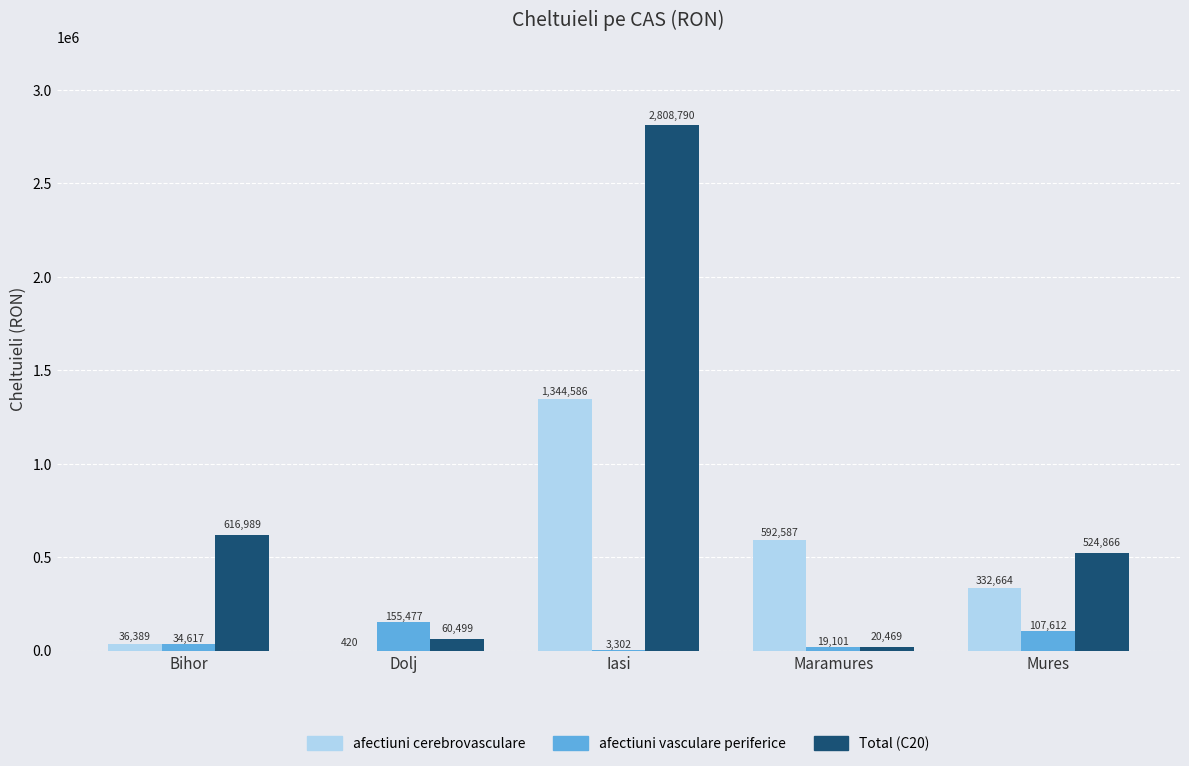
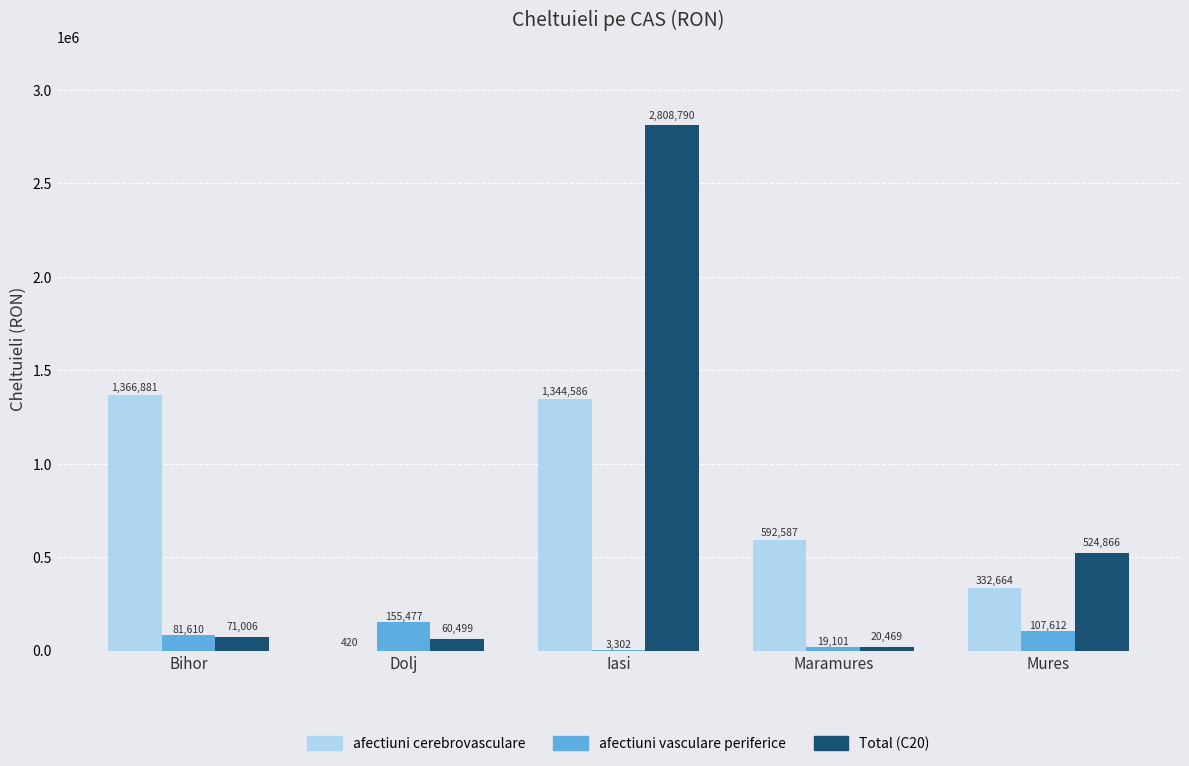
  {
    "afectiuni cerebrovasculare": {
-     "Bihor": "36,389",
+     "Bihor": "1,366,881",
      "Dolj": "420",
      "Iasi": "1,344,586",
      "Maramures": "592,587",
      "Mures": "332,664"
    },
    "afectiuni vasculare periferice": {
-     "Bihor": "34,617",
+     "Bihor": "81,610",
      "Dolj": "155,477",
      "Iasi": "3,302",
      "Maramures": "19,101",
      "Mures": "107,612"
    },
    "Total (C20)": {
-     "Bihor": "616,989",
+     "Bihor": "71,006",
      "Dolj": "60,499",
      "Iasi": "2,808,790",
      "Maramures": "20,469",
      "Mures": "524,866"
    }
  }
